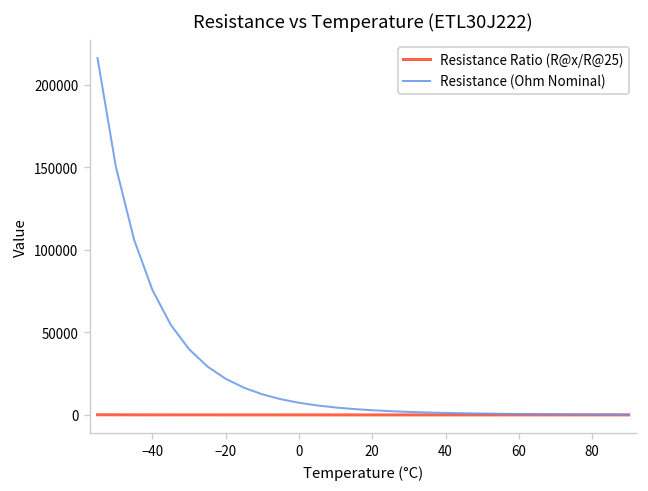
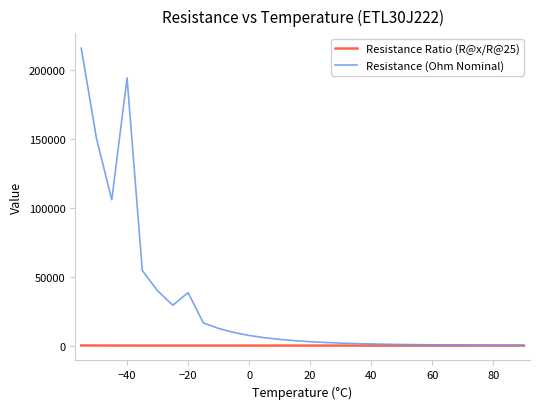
  {
    "Resistance Ratio (R@x/R@25)": {
      "−40": 0,
      "−20": 0,
      "0": 0,
      "20": 0
    },
    "Resistance (Ohm Nominal)": {
-     "−40": 76000,
-     "−20": 22000,
+     "−40": 194000,
+     "−20": 38000,
      "0": 7000,
      "20": 3000
    }
  }
